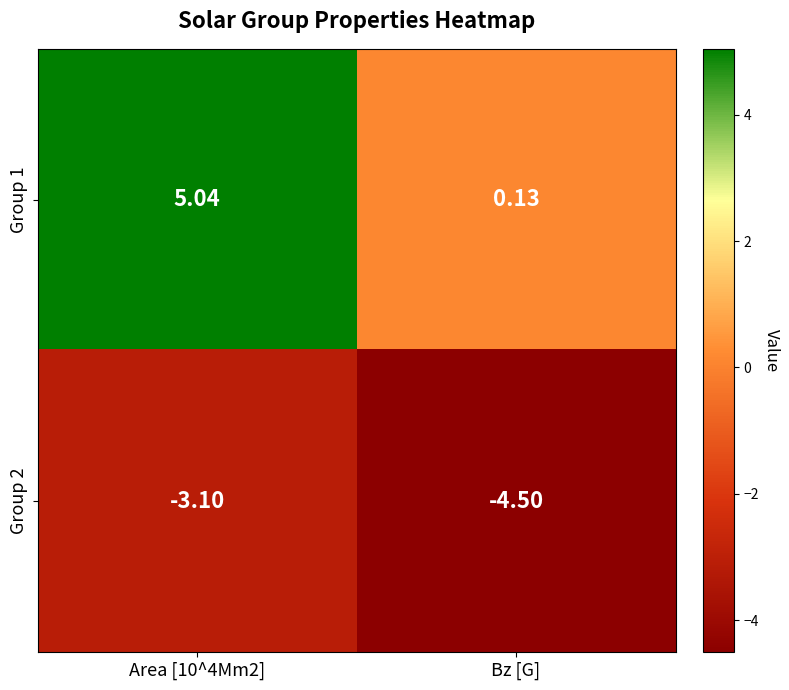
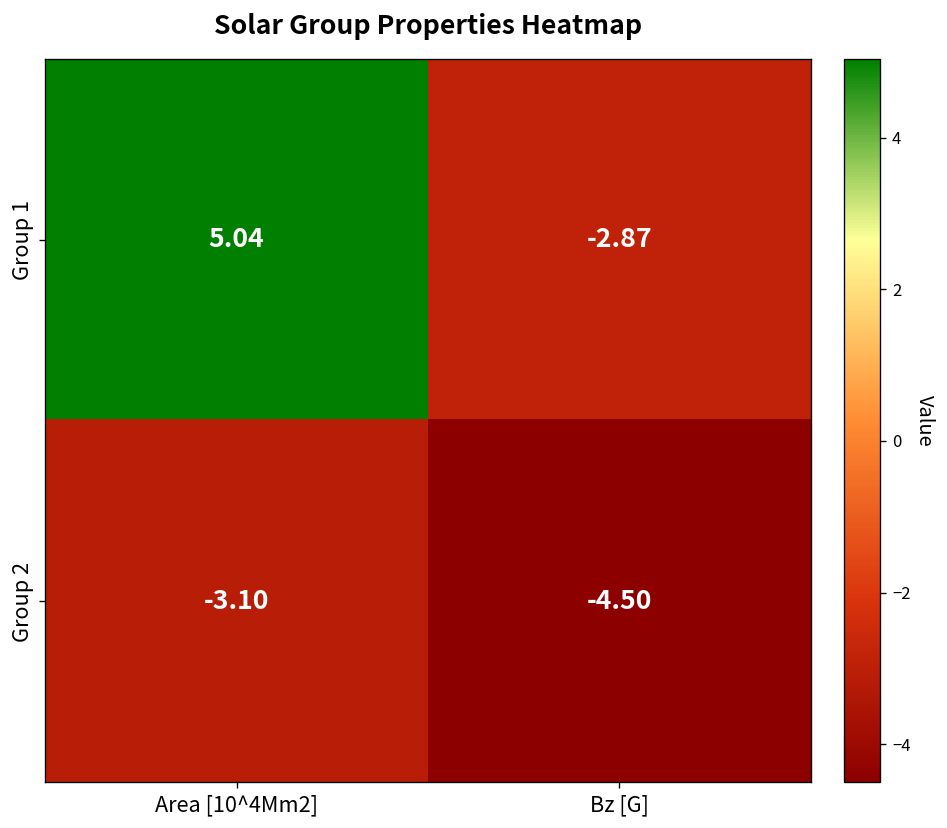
  {
    "Group 1": {
      "Area [10^4Mm2]": 5.04,
-     "Bz [G]": 0.13
+     "Bz [G]": -2.87
    },
    "Group 2": {
      "Area [10^4Mm2]": -3.10,
      "Bz [G]": -4.50
    }
  }
